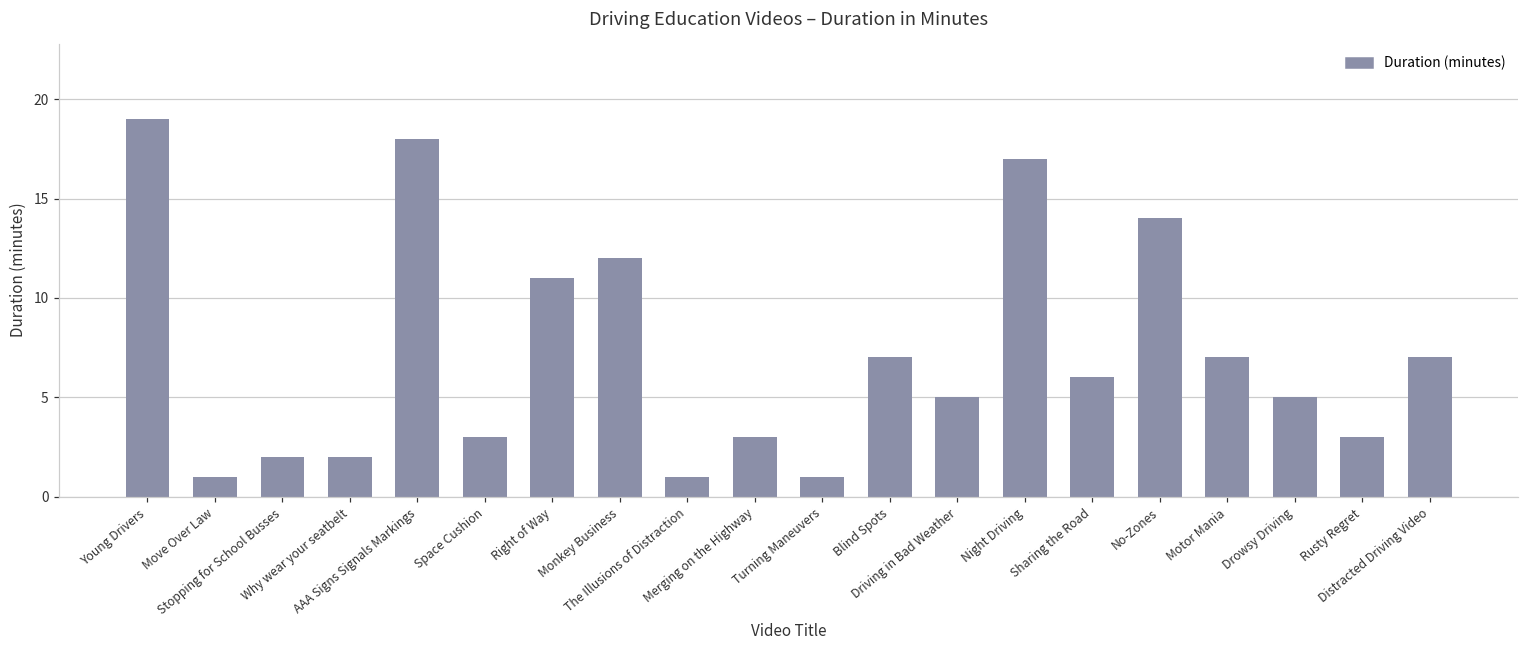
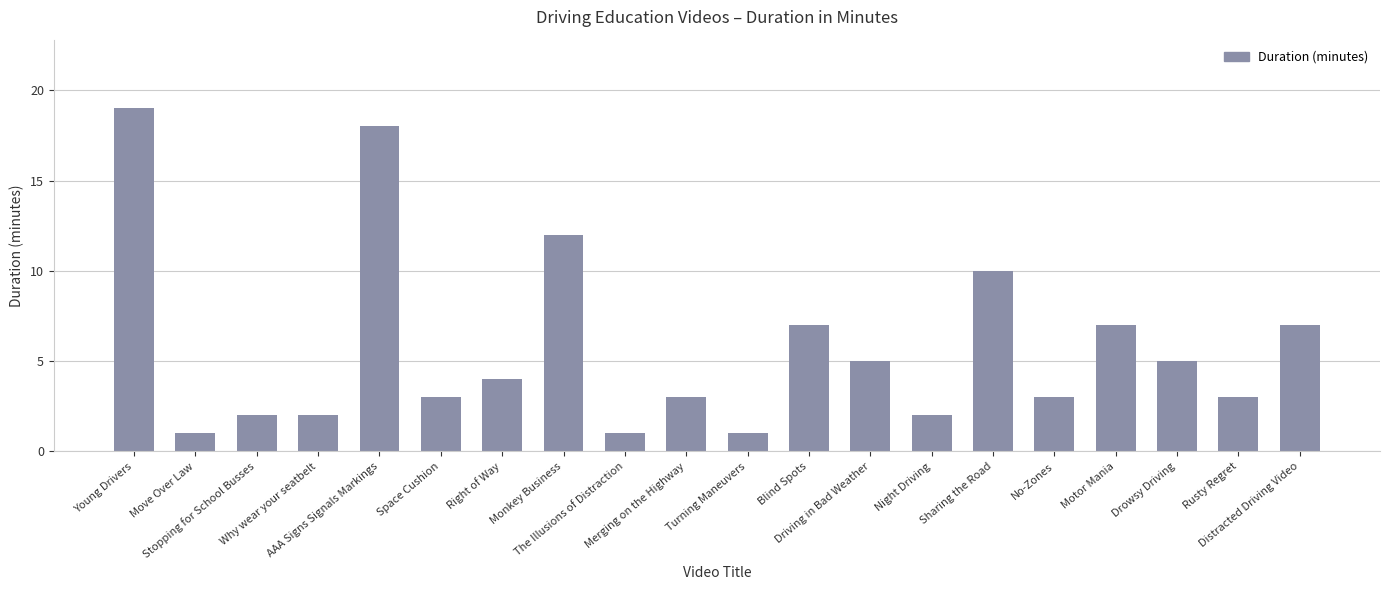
  {
    "Young Drivers": 19,
    "Move Over Law": 1,
    "Stopping for School Busses": 2,
    "Why wear your seatbelt": 2,
    "AAA Signs Signals Markings": 18,
    "Space Cushion": 3,
-   "Right of Way": 11,
+   "Right of Way": 4,
    "Monkey Business": 12,
    "The Illusions of Distraction": 1,
    "Merging on the Highway": 3,
    "Turning Maneuvers": 1,
    "Blind Spots": 7,
    "Driving in Bad Weather": 5,
-   "Night Driving": 17,
-   "Sharing the Road": 6,
-   "No-Zones": 14,
+   "Night Driving": 2,
+   "Sharing the Road": 10,
+   "No-Zones": 3,
    "Motor Mania": 7,
    "Drowsy Driving": 5,
    "Rusty Regret": 3,
    "Distracted Driving Video": 7
  }
